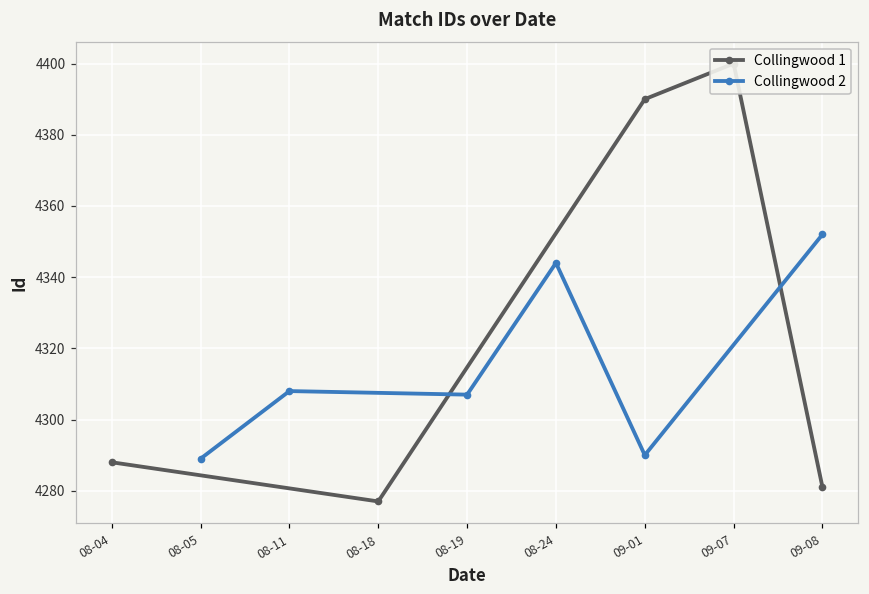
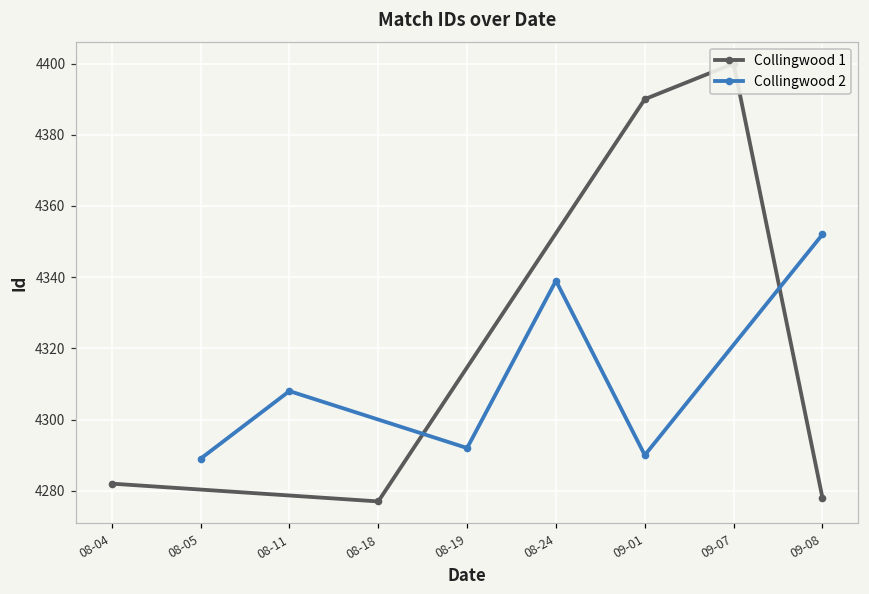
  {
    "Collingwood 1": {
-     "08-04": 4288,
+     "08-04": 4282,
      "08-18": 4277,
      "09-01": 4390,
-     "09-08": 4281
+     "09-08": 4278
    },
    "Collingwood 2": {
      "08-05": 4289,
      "08-11": 4308,
-     "08-19": 4307,
-     "08-24": 4344,
+     "08-19": 4292,
+     "08-24": 4339,
      "09-01": 4290,
      "09-08": 4352
    }
  }
